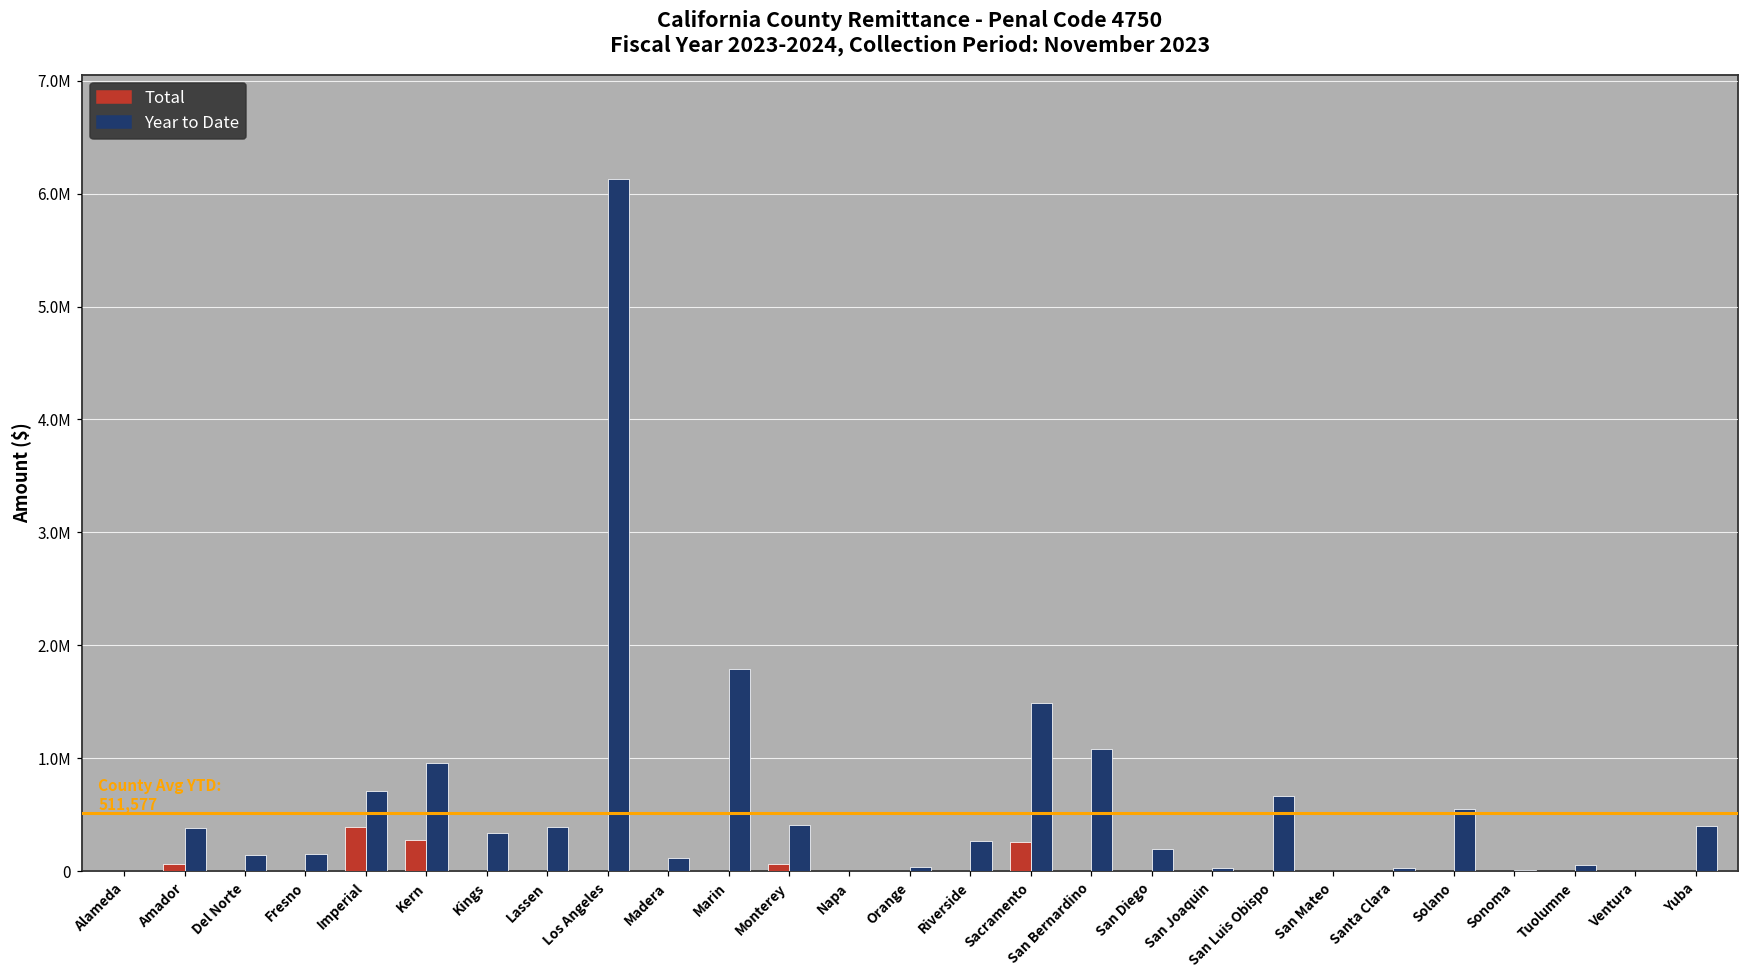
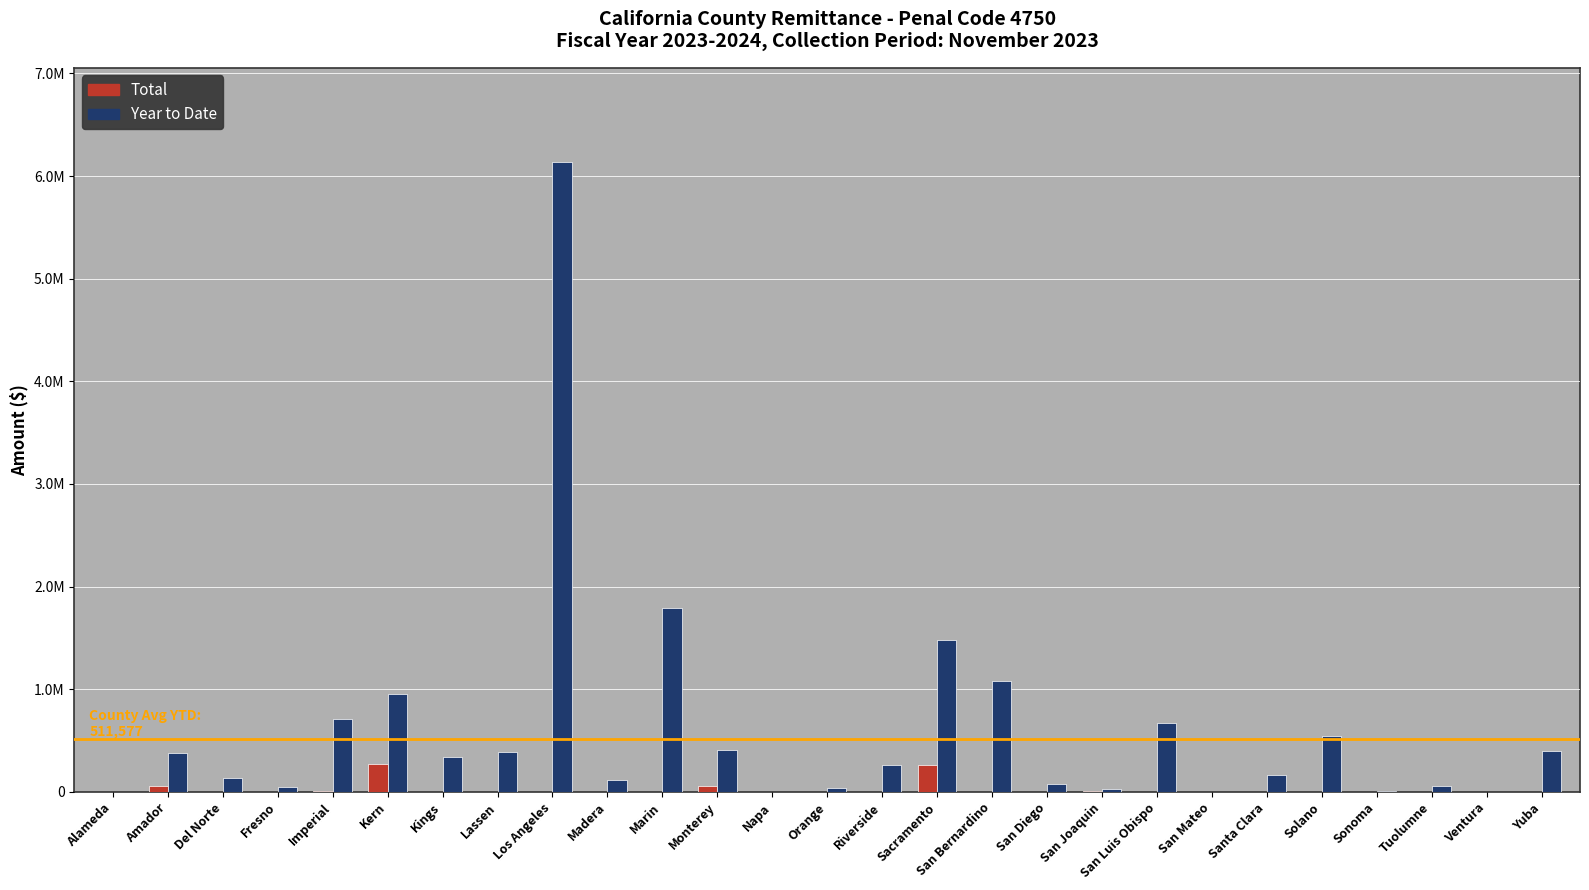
  {
    "Total": {
      "Alameda": 0,
      "Amador": 60000,
      "Del Norte": 0,
      "Fresno": 0,
-     "Imperial": 390000,
+     "Imperial": 10000,
      "Kern": 270000,
      "Kings": 0,
      "Lassen": 0,
      "Los Angeles": 0,
      "Madera": 0,
      "Marin": 0,
      "Monterey": 60000,
      "Napa": 0,
      "Orange": 0,
      "Riverside": 0,
      "Sacramento": 260000,
      "San Bernardino": 0,
      "San Diego": 0,
      "San Luis Obispo": 0,
      "San Mateo": 0,
      "Santa Clara": 0,
      "Solano": 0,
      "Sonoma": 0,
      "Tuolumne": 0,
      "Ventura": 0,
      "Yuba": 0
    },
    "Year to Date": {
      "Alameda": 0,
      "Del Norte": 140000,
-     "Fresno": 150000,
+     "Fresno": 50000,
      "Imperial": 710000,
      "Kern": 960000,
      "Kings": 340000,
      "Lassen": 390000,
      "Los Angeles": 6130000,
      "Madera": 110000,
      "Marin": 1790000,
      "Monterey": 410000,
      "Napa": 0,
      "Orange": 40000,
      "Riverside": 260000,
      "Sacramento": 1480000,
      "San Bernardino": 1080000,
-     "San Diego": 200000,
+     "San Diego": 80000,
      "San Joaquin": 30000,
      "San Luis Obispo": 670000,
      "San Mateo": 0,
-     "Santa Clara": 20000,
+     "Santa Clara": 160000,
      "Solano": 550000,
      "Tuolumne": 50000,
      "Ventura": 0,
      "Yuba": 400000
    }
  }
